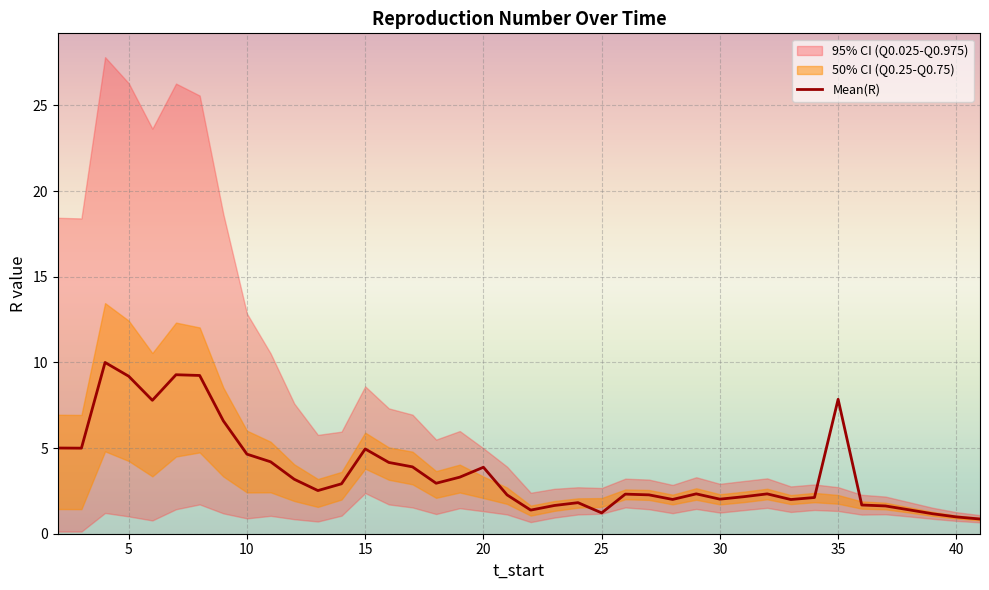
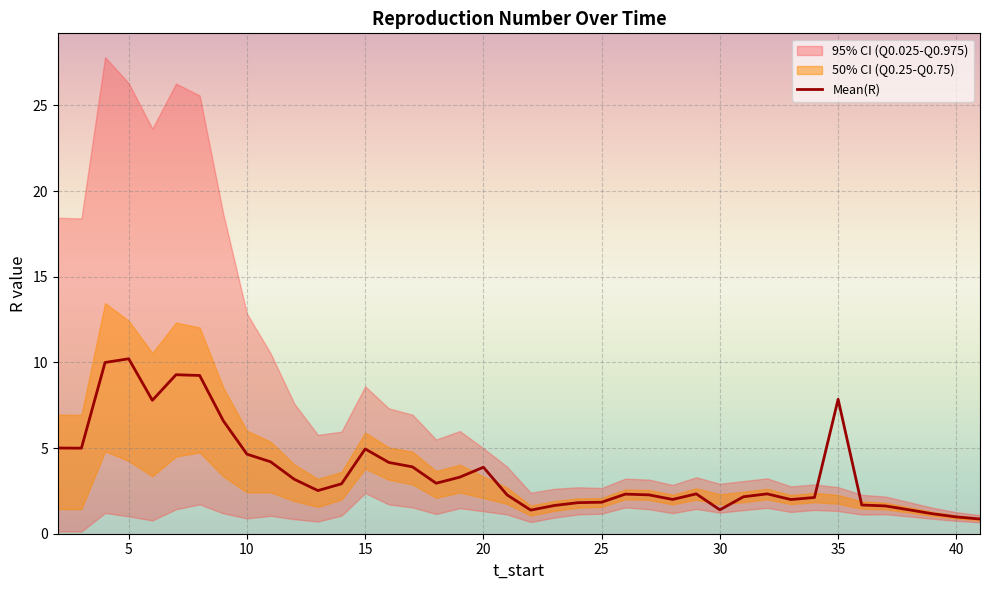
  {
    "Mean(R)": {
-     "5": 9.2,
+     "5": 10.2,
      "10": 4.6,
      "15": 4.9,
      "20": 3.9,
-     "25": 1.2,
-     "30": 2.0,
+     "25": 1.8,
+     "30": 1.4,
      "35": 7.8
    }
  }
